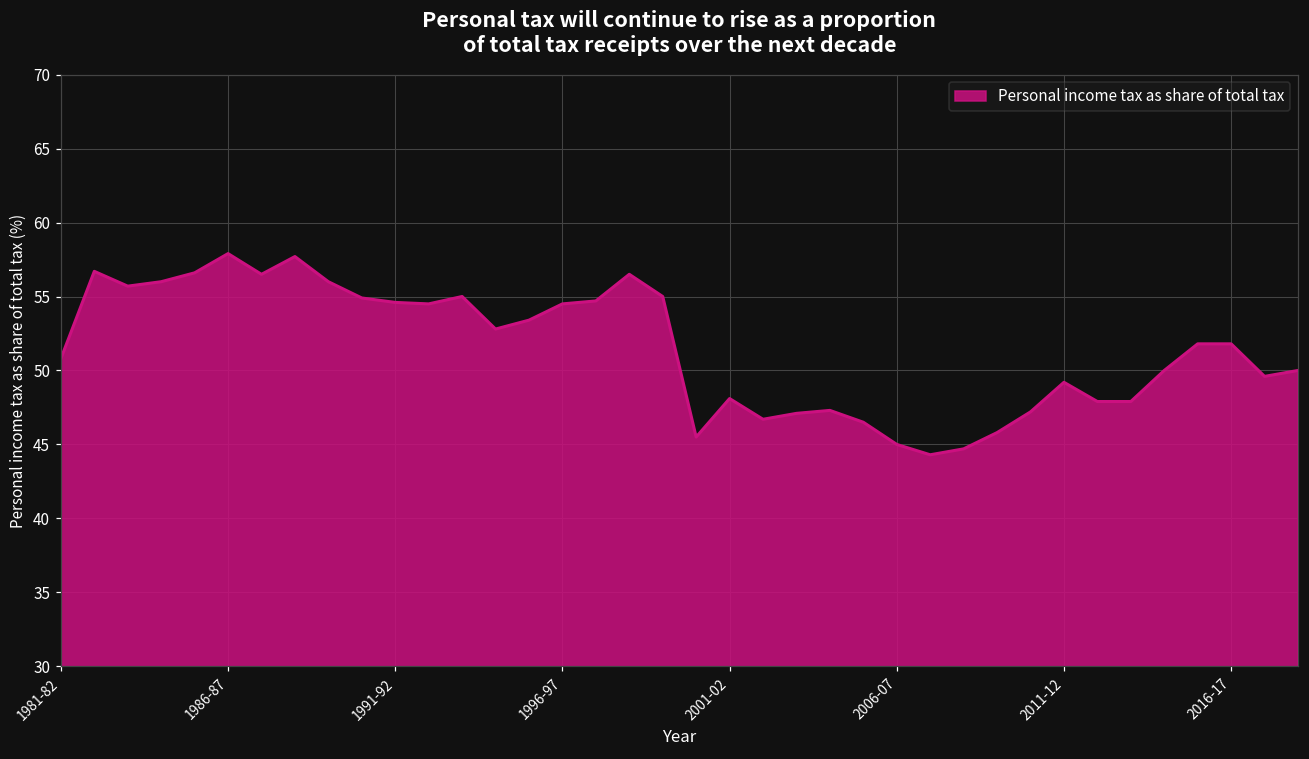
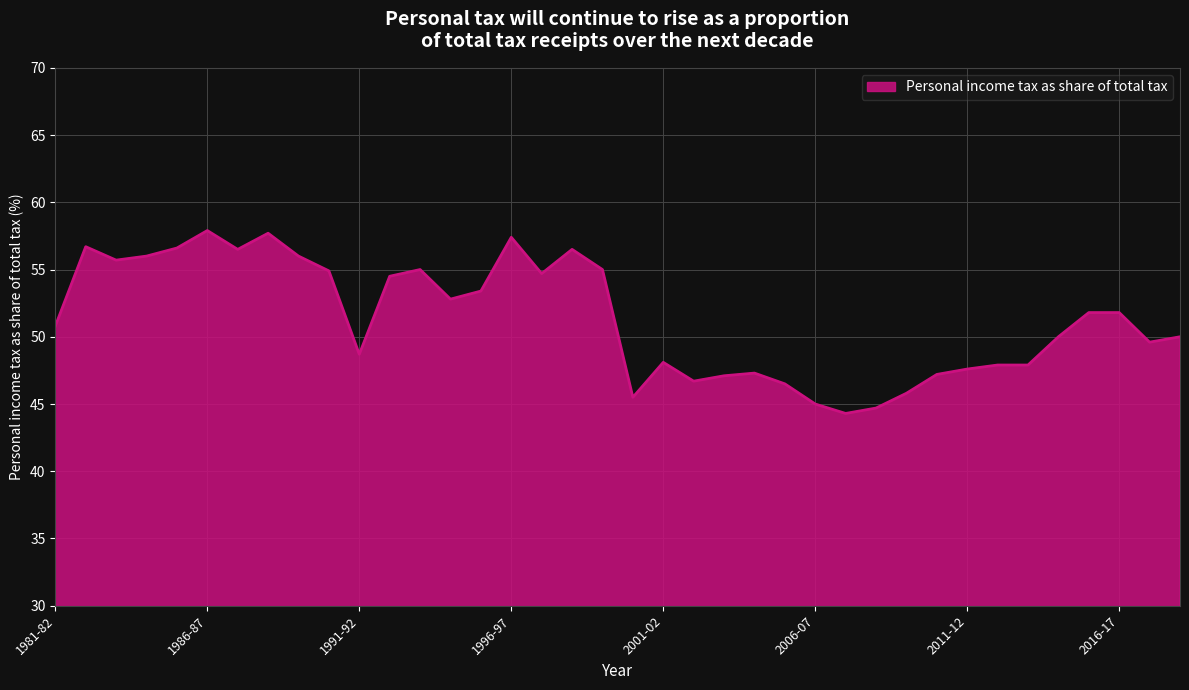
  {
    "1981-82": 50.8,
    "1986-87": 57.9,
-   "1991-92": 54.6,
-   "1996-97": 54.5,
+   "1991-92": 48.7,
+   "1996-97": 57.4,
    "2001-02": 48.1,
    "2006-07": 45.0,
-   "2011-12": 49.2,
+   "2011-12": 47.6,
    "2016-17": 51.8
  }
